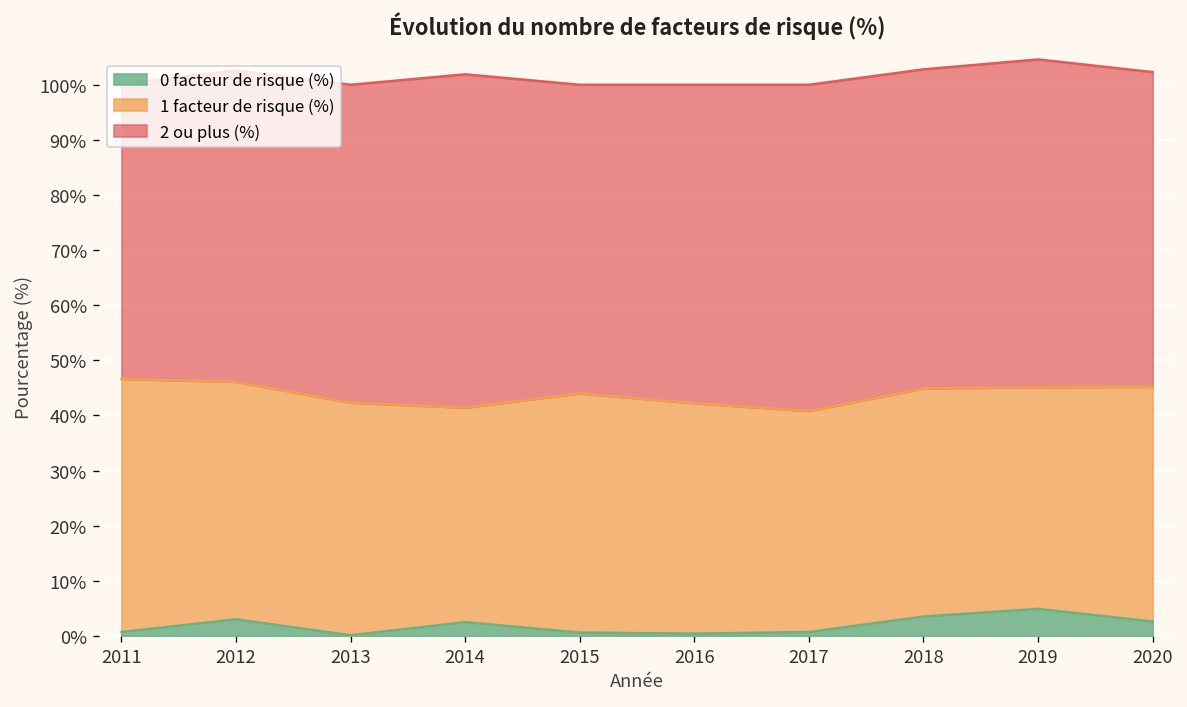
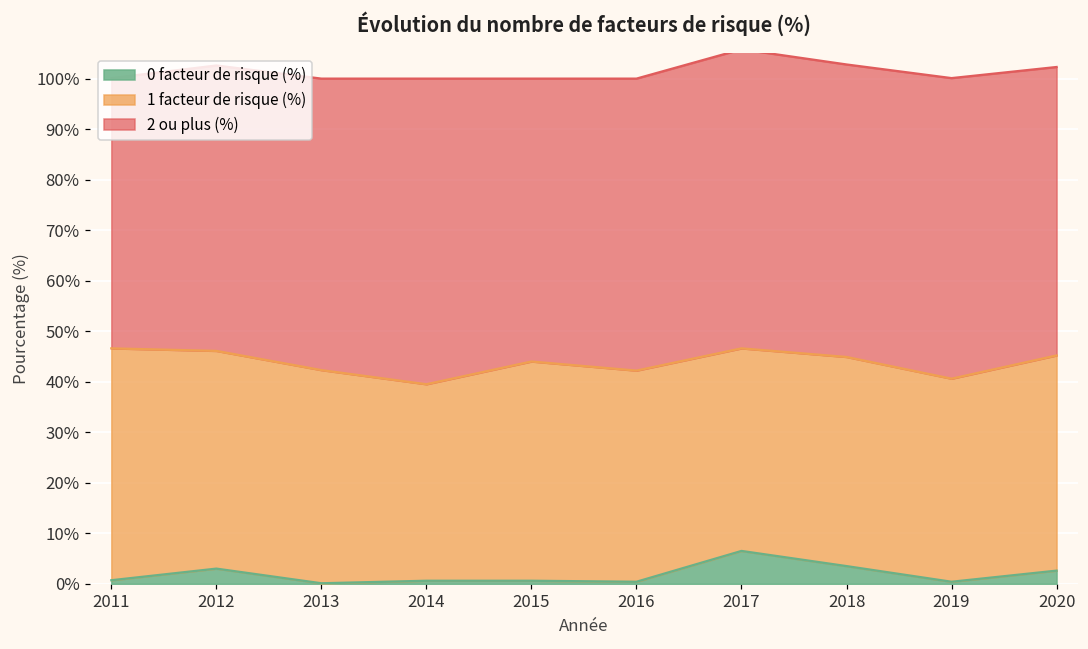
  {
    "0 facteur de risque (%)": {
      "2011": "1%",
      "2012": "3%",
      "2013": "0%",
-     "2014": "3%",
+     "2014": "1%",
      "2015": "1%",
      "2016": "0%",
-     "2017": "1%",
+     "2017": "7%",
      "2018": "4%",
-     "2019": "5%",
+     "2019": "0%",
      "2020": "3%"
    },
    "1 facteur de risque (%)": {
      "2011": "46%",
      "2012": "43%",
      "2013": "42%",
      "2014": "39%",
      "2015": "43%",
      "2016": "42%",
      "2017": "40%",
      "2018": "41%",
      "2019": "40%",
      "2020": "43%"
    },
    "2 ou plus (%)": {
      "2013": "58%",
      "2014": "61%",
      "2015": "56%",
      "2016": "58%",
      "2018": "58%",
      "2019": "59%",
      "2020": "57%"
    }
  }
